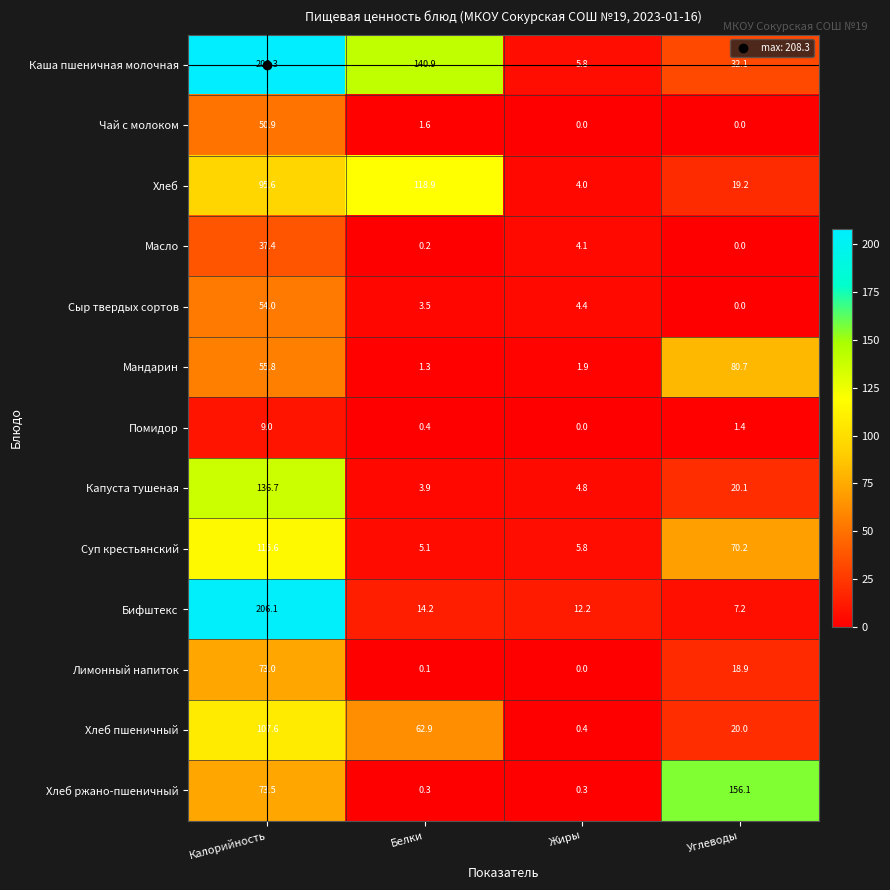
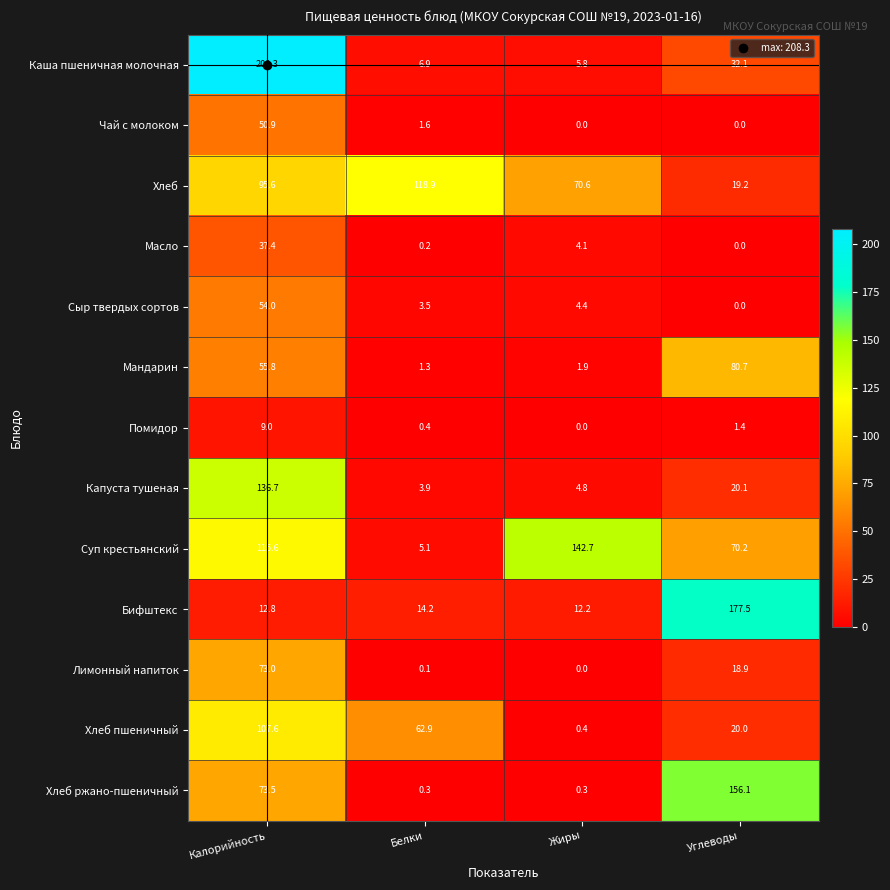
  {
    "Каша пшеничная молочная": {
-     "Белки": 140.9,
+     "Белки": 6.9,
      "Жиры": 5.8,
      "Углеводы": 32.1
    },
    "Чай с молоком": {
      "Калорийность": 50.9,
      "Белки": 1.6,
      "Жиры": 0.0,
      "Углеводы": 0.0
    },
    "Хлеб": {
      "Калорийность": 95.6,
      "Белки": 118.9,
-     "Жиры": 4.0,
+     "Жиры": 70.6,
      "Углеводы": 19.2
    },
    "Масло": {
      "Калорийность": 37.4,
      "Белки": 0.2,
      "Жиры": 4.1,
      "Углеводы": 0.0
    },
    "Сыр твердых сортов": {
      "Калорийность": 54.0,
      "Белки": 3.5,
      "Жиры": 4.4,
      "Углеводы": 0.0
    },
    "Мандарин": {
      "Калорийность": 55.8,
      "Белки": 1.3,
      "Жиры": 1.9,
      "Углеводы": 80.7
    },
    "Помидор": {
      "Калорийность": 9.0,
      "Белки": 0.4,
      "Жиры": 0.0,
      "Углеводы": 1.4
    },
    "Капуста тушеная": {
      "Калорийность": 136.7,
      "Белки": 3.9,
      "Жиры": 4.8,
      "Углеводы": 20.1
    },
    "Суп крестьянский": {
      "Калорийность": 115.6,
      "Белки": 5.1,
-     "Жиры": 5.8,
+     "Жиры": 142.7,
      "Углеводы": 70.2
    },
    "Бифштекс": {
-     "Калорийность": 206.1,
+     "Калорийность": 12.8,
      "Белки": 14.2,
      "Жиры": 12.2,
-     "Углеводы": 7.2
+     "Углеводы": 177.5
    },
    "Лимонный напиток": {
      "Калорийность": 73.0,
      "Белки": 0.1,
      "Жиры": 0.0,
      "Углеводы": 18.9
    },
    "Хлеб пшеничный": {
      "Калорийность": 107.6,
      "Белки": 62.9,
      "Жиры": 0.4,
      "Углеводы": 20.0
    },
    "Хлеб ржано-пшеничный": {
      "Калорийность": 73.5,
      "Белки": 0.3,
      "Жиры": 0.3,
      "Углеводы": 156.1
    }
  }
